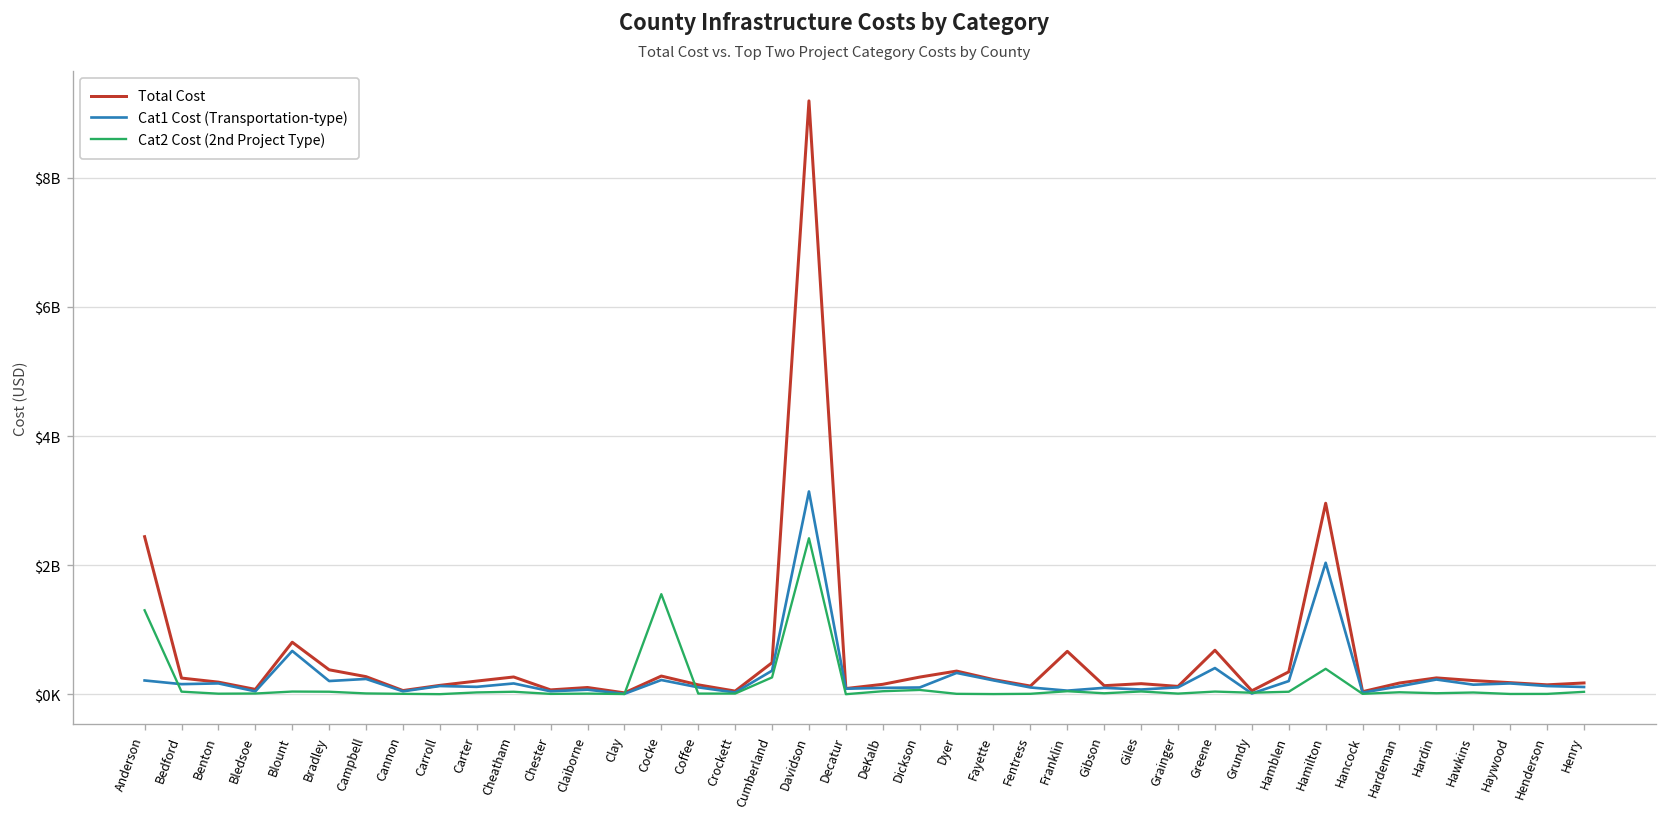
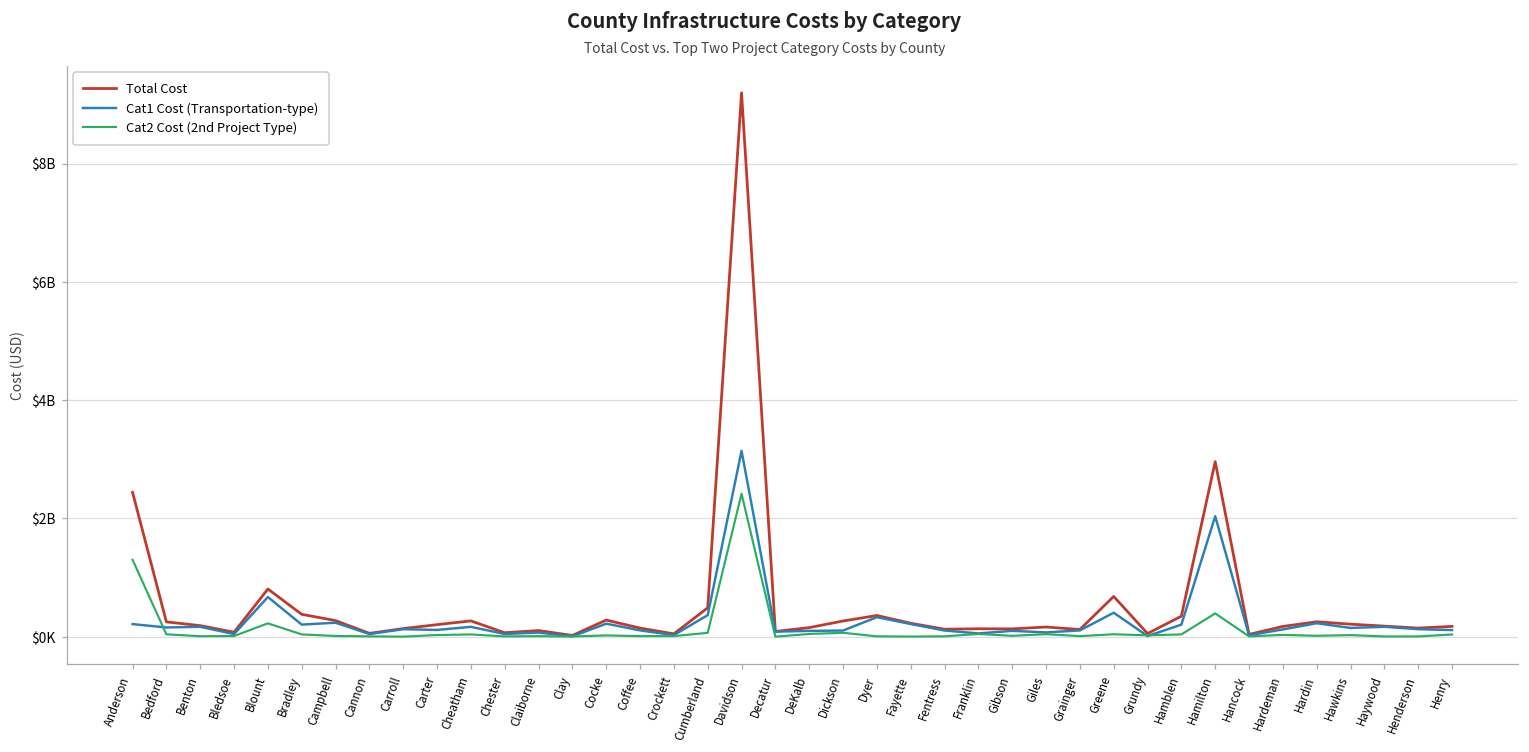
  {
    "Total Cost": {
      "Anderson": "$2400000000",
      "Bedford": "$300000000",
      "Blount": "$800000000",
      "Bradley": "$400000000",
      "Carter": "$200000000",
      "Cheatham": "$300000000",
      "Cocke": "$300000000",
      "Cumberland": "$500000000",
      "Davidson": "$9200000000",
      "DeKalb": "$200000000",
      "Dickson": "$300000000",
-     "Franklin": "$700000000",
+     "Franklin": "$100000000",
      "Giles": "$200000000",
      "Greene": "$700000000",
      "Hamblen": "$300000000",
      "Hamilton": "$3000000000",
      "Hardeman": "$200000000",
      "Hawkins": "$200000000",
      "Henry": "$200000000"
    },
    "Cat1 Cost (Transportation-type)": {
      "Anderson": "$200000000",
      "Bedford": "$200000000",
      "Blount": "$700000000",
      "Bradley": "$200000000",
      "Carter": "$100000000",
      "Cheatham": "$200000000",
      "Cocke": "$200000000",
      "Cumberland": "$400000000",
      "Davidson": "$3100000000",
      "DeKalb": "$100000000",
      "Greene": "$400000000",
      "Hamblen": "$200000000",
      "Hamilton": "$2000000000",
      "Hardeman": "$100000000",
      "Hawkins": "$100000000",
      "Henry": "$100000000"
    },
    "Cat2 Cost (2nd Project Type)": {
      "Anderson": "$1300000000",
      "Bedford": "$0",
      "Benton": "$0",
-     "Blount": "$0",
+     "Blount": "$200000000",
      "Bradley": "$0",
      "Campbell": "$0",
      "Carroll": "$0",
      "Carter": "$0",
      "Cheatham": "$0",
      "Claiborne": "$0",
-     "Cocke": "$1600000000",
+     "Cocke": "$0",
      "Coffee": "$0",
-     "Cumberland": "$300000000",
+     "Cumberland": "$100000000",
      "Davidson": "$2400000000",
      "Decatur": "$0",
      "DeKalb": "$0",
      "Dyer": "$0",
      "Fayette": "$0",
      "Fentress": "$0",
      "Gibson": "$0",
      "Grainger": "$0",
      "Greene": "$0",
      "Hamblen": "$0",
      "Hamilton": "$400000000",
      "Hardeman": "$0",
      "Hardin": "$0",
      "Hawkins": "$0",
      "Haywood": "$0",
      "Henderson": "$0",
      "Henry": "$0"
    }
  }
